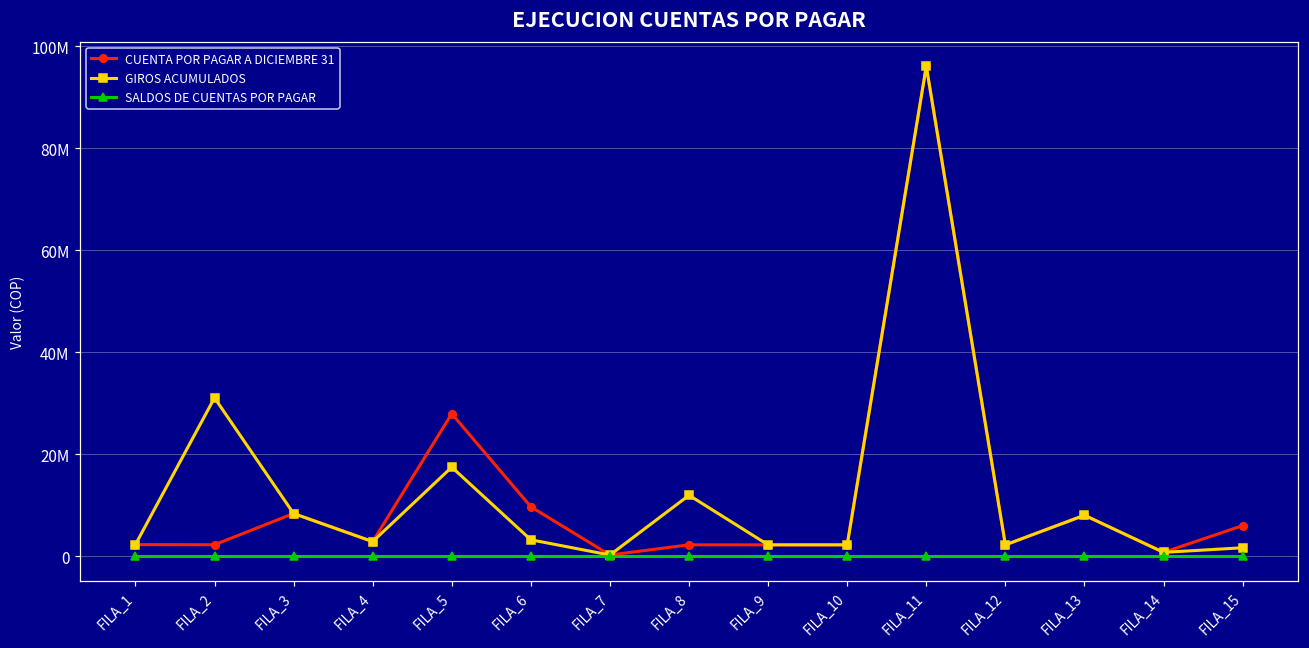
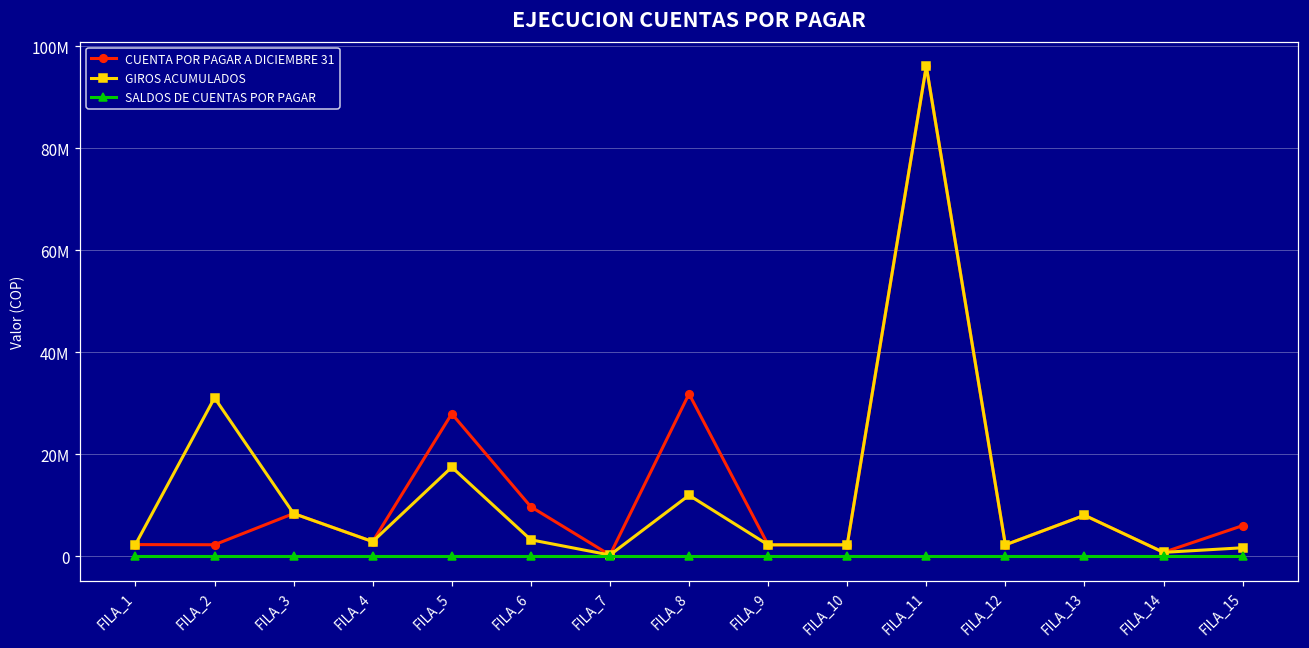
  {
    "CUENTA POR PAGAR A DICIEMBRE 31": {
      "FILA_2": 2000000,
      "FILA_5": 28000000,
      "FILA_6": 10000000,
-     "FILA_8": 2000000,
+     "FILA_8": 32000000,
      "FILA_15": 6000000
    },
    "GIROS ACUMULADOS": {
      "FILA_2": 31000000,
      "FILA_5": 17000000,
      "FILA_6": 3000000,
      "FILA_8": 12000000,
      "FILA_15": 2000000
    },
    "SALDOS DE CUENTAS POR PAGAR": {
      "FILA_1": 0,
      "FILA_2": 0,
      "FILA_3": 0,
      "FILA_4": 0,
      "FILA_5": 0,
      "FILA_6": 0,
      "FILA_8": 0,
      "FILA_9": 0,
      "FILA_10": 0,
      "FILA_11": 0,
      "FILA_12": 0,
      "FILA_13": 0,
      "FILA_14": 0,
      "FILA_15": 0
    }
  }
